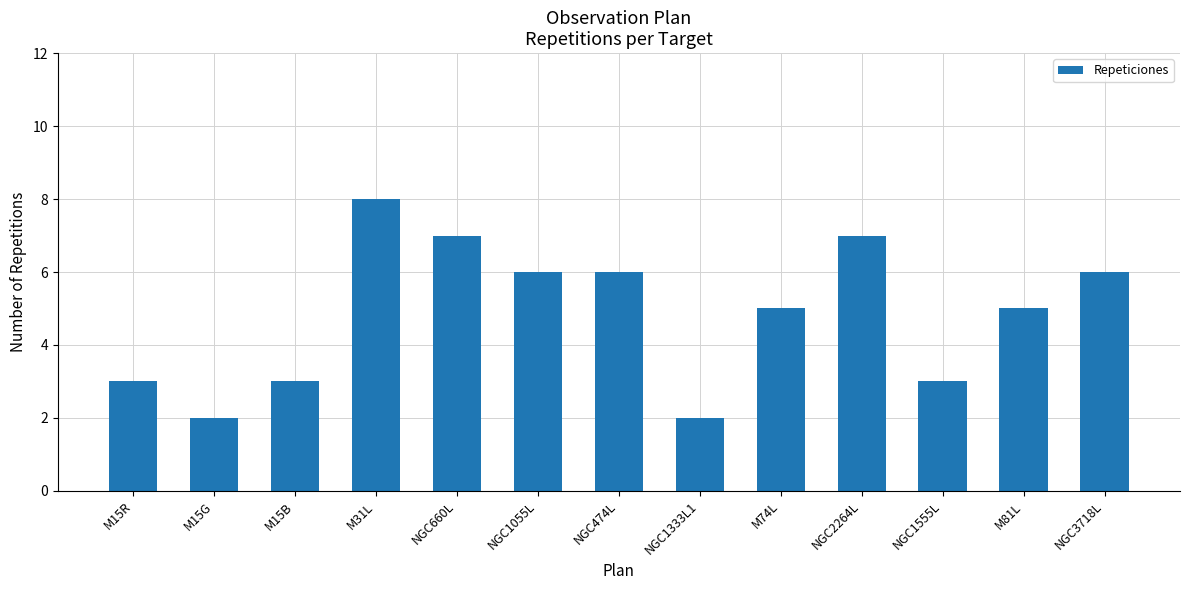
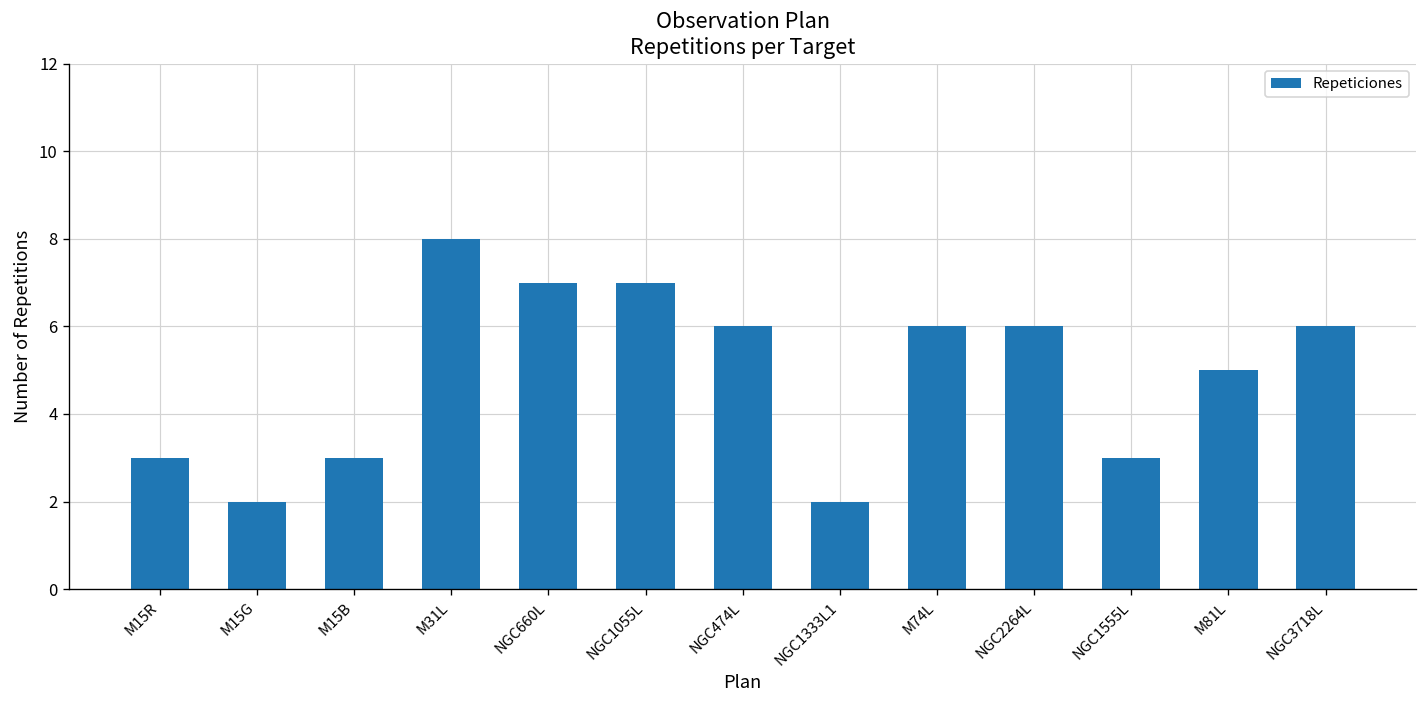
  {
    "M15R": 3,
    "M15G": 2,
    "M15B": 3,
    "M31L": 8,
    "NGC660L": 7,
-   "NGC1055L": 6,
+   "NGC1055L": 7,
    "NGC474L": 6,
    "NGC1333L1": 2,
-   "M74L": 5,
-   "NGC2264L": 7,
+   "M74L": 6,
+   "NGC2264L": 6,
    "NGC1555L": 3,
    "M81L": 5,
    "NGC3718L": 6
  }
